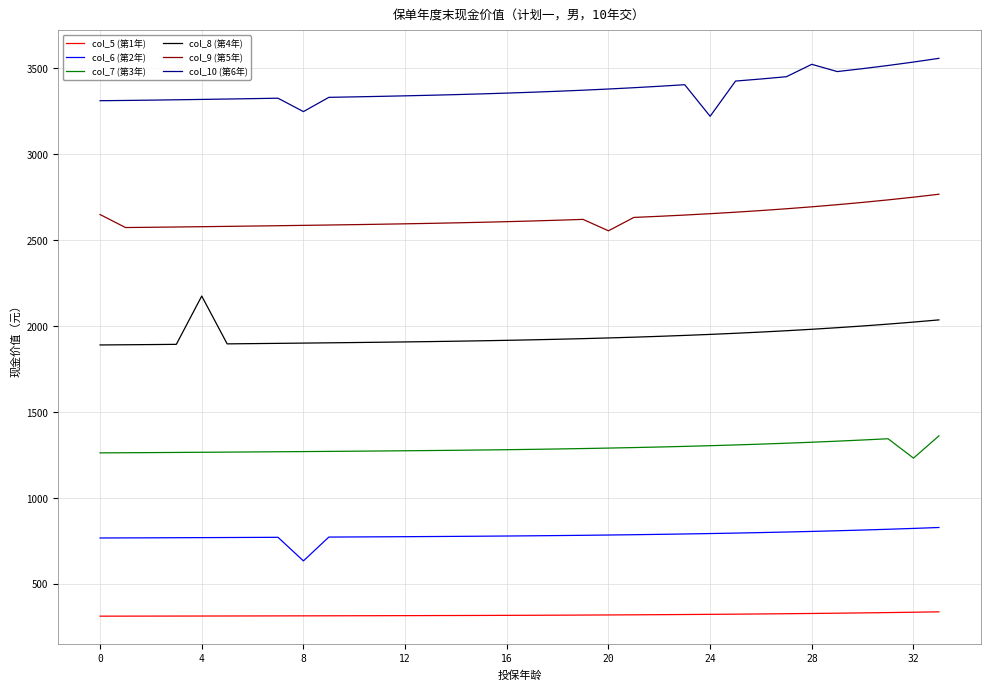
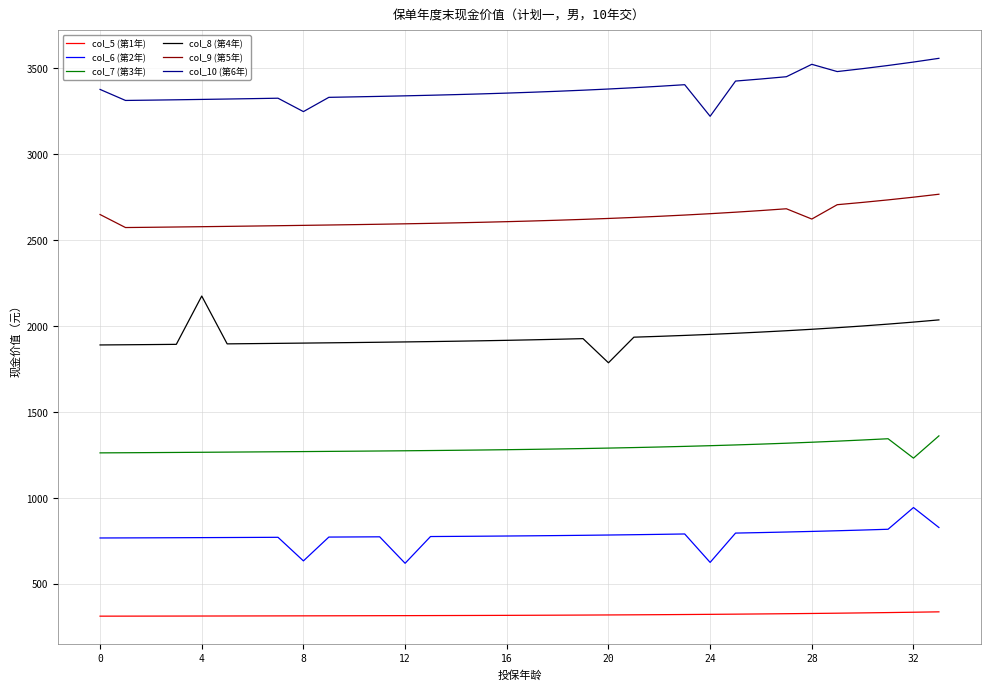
  {
    "col_5 (第1年)": {
      "0": 310,
      "4": 310,
      "8": 310,
      "12": 310,
      "16": 320,
      "20": 320,
      "24": 320,
      "28": 330,
      "32": 330
    },
    "col_6 (第2年)": {
      "0": 770,
      "4": 770,
      "8": 630,
-     "12": 770,
+     "12": 620,
      "16": 780,
      "20": 780,
-     "24": 790,
+     "24": 620,
      "28": 800,
-     "32": 820
+     "32": 940
    },
    "col_7 (第3年)": {
      "0": 1260,
      "4": 1260,
      "8": 1270,
      "12": 1270,
      "16": 1280,
      "20": 1290,
      "24": 1300,
      "28": 1320,
      "32": 1230
    },
    "col_8 (第4年)": {
      "0": 1890,
      "4": 2170,
      "8": 1900,
      "12": 1910,
      "16": 1920,
-     "20": 1930,
+     "20": 1790,
      "24": 1950,
      "28": 1980,
      "32": 2020
    },
    "col_9 (第5年)": {
      "0": 2650,
      "4": 2580,
      "8": 2580,
      "12": 2590,
      "16": 2610,
-     "20": 2550,
+     "20": 2630,
      "24": 2650,
-     "28": 2690,
+     "28": 2620,
      "32": 2750
    },
    "col_10 (第6年)": {
-     "0": 3310,
+     "0": 3380,
      "4": 3320,
      "8": 3250,
      "12": 3340,
      "16": 3350,
      "20": 3380,
      "24": 3220,
      "28": 3520,
      "32": 3530
    }
  }
